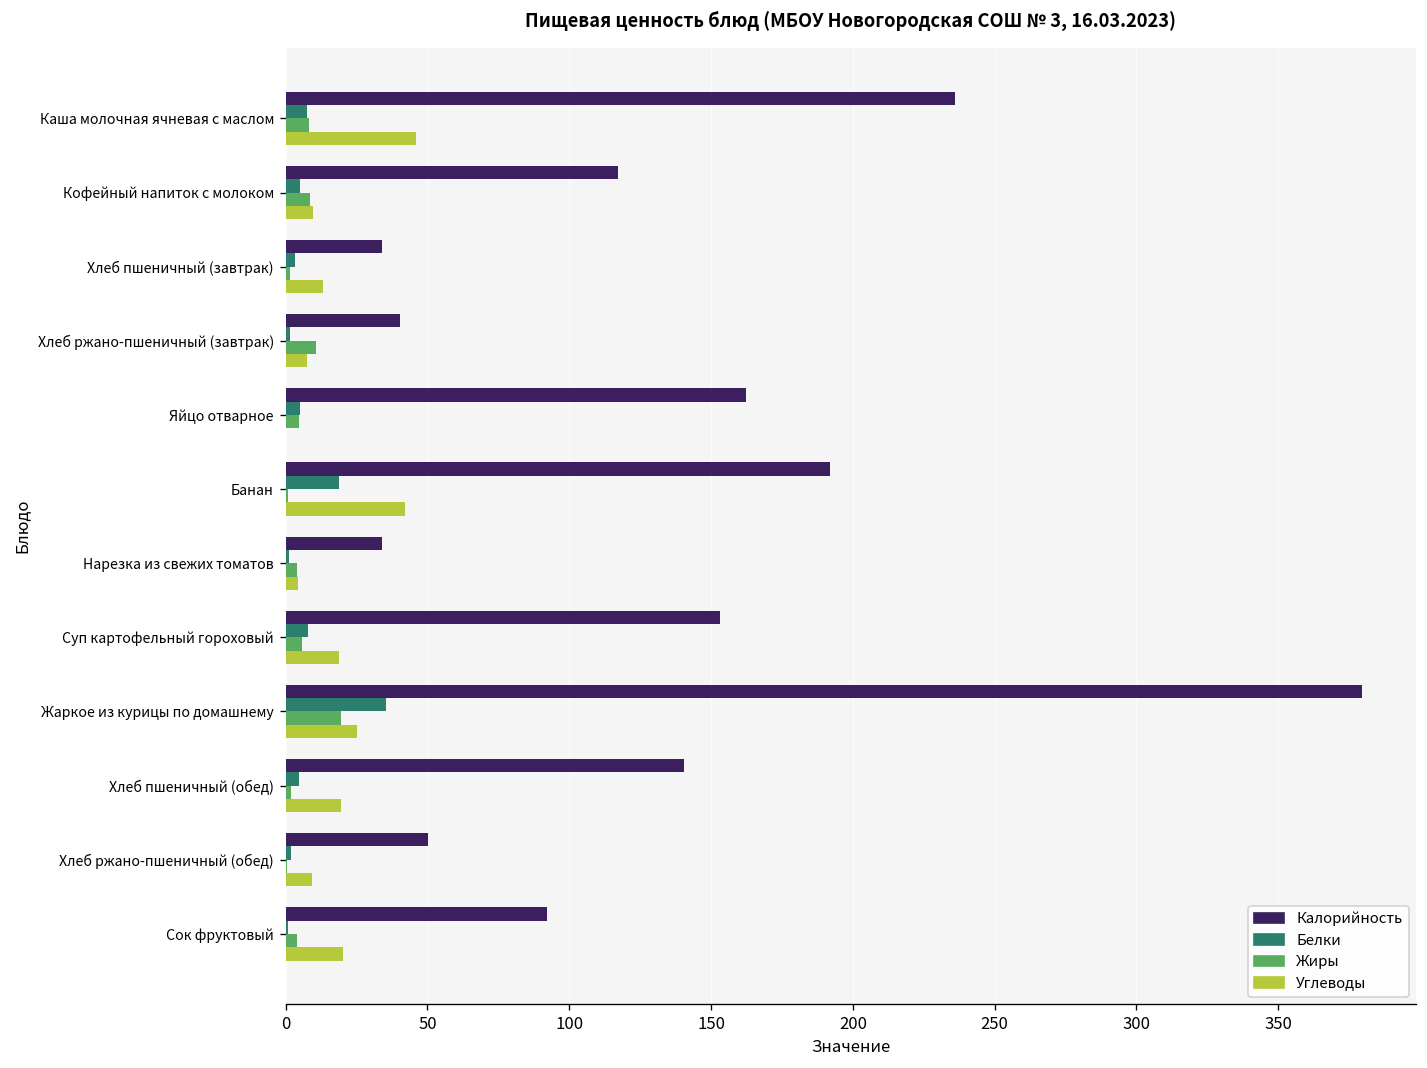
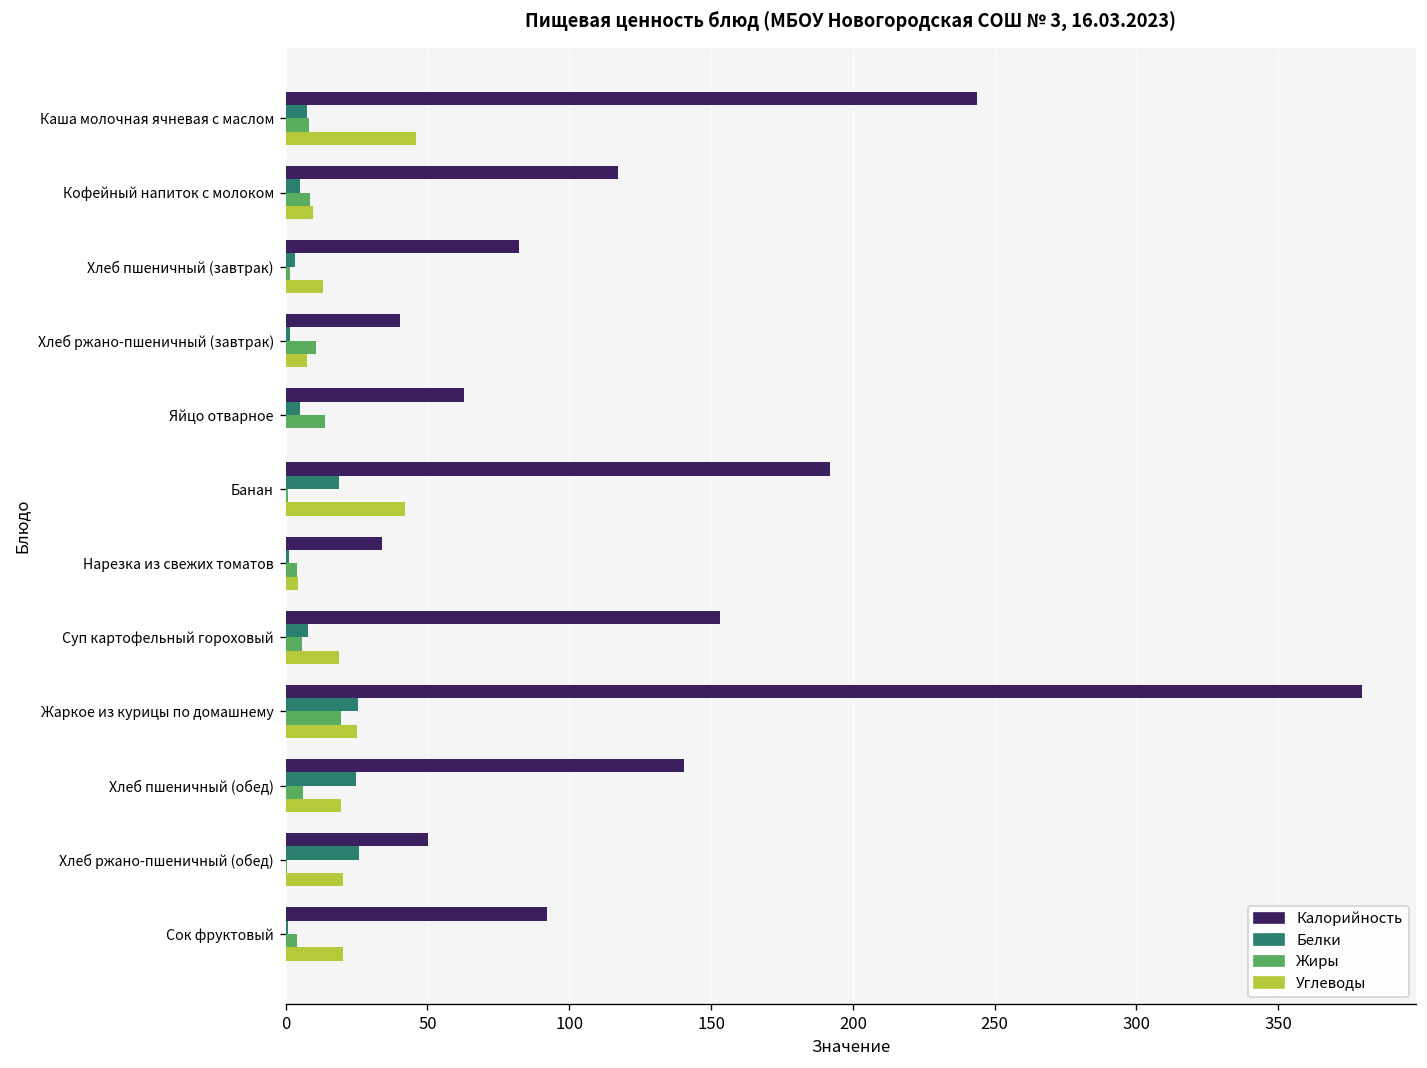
  {
    "Калорийность": {
-     "Каша молочная ячневая с маслом": 236,
+     "Каша молочная ячневая с маслом": 244,
      "Кофейный напиток с молоком": 117,
-     "Хлеб пшеничный (завтрак)": 34,
+     "Хлеб пшеничный (завтрак)": 82,
      "Хлеб ржано-пшеничный (завтрак)": 40,
-     "Яйцо отварное": 162,
+     "Яйцо отварное": 63,
      "Банан": 192,
      "Нарезка из свежих томатов": 34,
      "Суп картофельный гороховый": 153,
      "Жаркое из курицы по домашнему": 380,
      "Хлеб пшеничный (обед)": 141,
      "Хлеб ржано-пшеничный (обед)": 50,
      "Сок фруктовый": 92
    },
    "Белки": {
      "Каша молочная ячневая с маслом": 7,
      "Кофейный напиток с молоком": 5,
      "Хлеб пшеничный (завтрак)": 3,
      "Хлеб ржано-пшеничный (завтрак)": 2,
      "Яйцо отварное": 5,
      "Банан": 19,
      "Нарезка из свежих томатов": 1,
      "Суп картофельный гороховый": 8,
-     "Жаркое из курицы по домашнему": 35,
-     "Хлеб пшеничный (обед)": 5,
-     "Хлеб ржано-пшеничный (обед)": 2
+     "Жаркое из курицы по домашнему": 26,
+     "Хлеб пшеничный (обед)": 25,
+     "Хлеб ржано-пшеничный (обед)": 26
    },
    "Жиры": {
      "Каша молочная ячневая с маслом": 8,
      "Кофейный напиток с молоком": 9,
      "Хлеб пшеничный (завтрак)": 1,
      "Хлеб ржано-пшеничный (завтрак)": 11,
-     "Яйцо отварное": 5,
+     "Яйцо отварное": 14,
      "Нарезка из свежих томатов": 4,
      "Суп картофельный гороховый": 6,
      "Жаркое из курицы по домашнему": 20,
-     "Хлеб пшеничный (обед)": 2,
+     "Хлеб пшеничный (обед)": 6,
      "Сок фруктовый": 4
    },
    "Углеводы": {
      "Каша молочная ячневая с маслом": 46,
      "Кофейный напиток с молоком": 10,
      "Хлеб пшеничный (завтрак)": 13,
      "Хлеб ржано-пшеничный (завтрак)": 8,
      "Банан": 42,
      "Нарезка из свежих томатов": 4,
      "Суп картофельный гороховый": 19,
      "Жаркое из курицы по домашнему": 25,
      "Хлеб пшеничный (обед)": 20,
-     "Хлеб ржано-пшеничный (обед)": 9,
+     "Хлеб ржано-пшеничный (обед)": 20,
      "Сок фруктовый": 20
    }
  }
